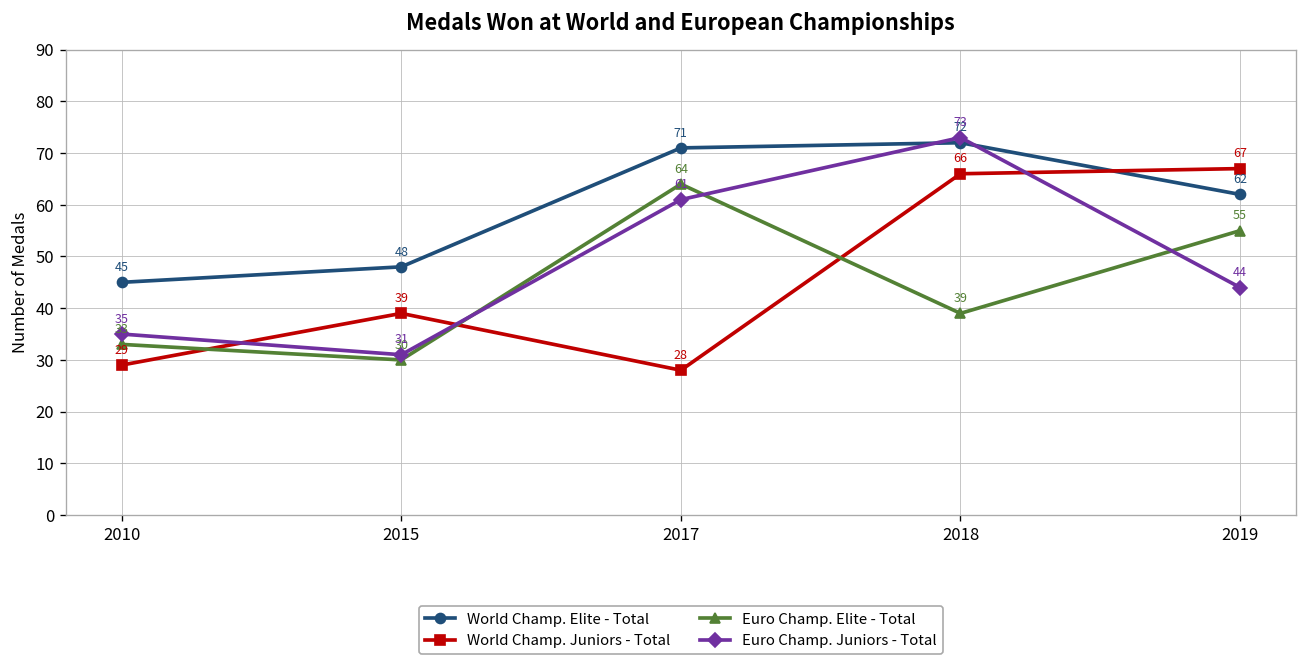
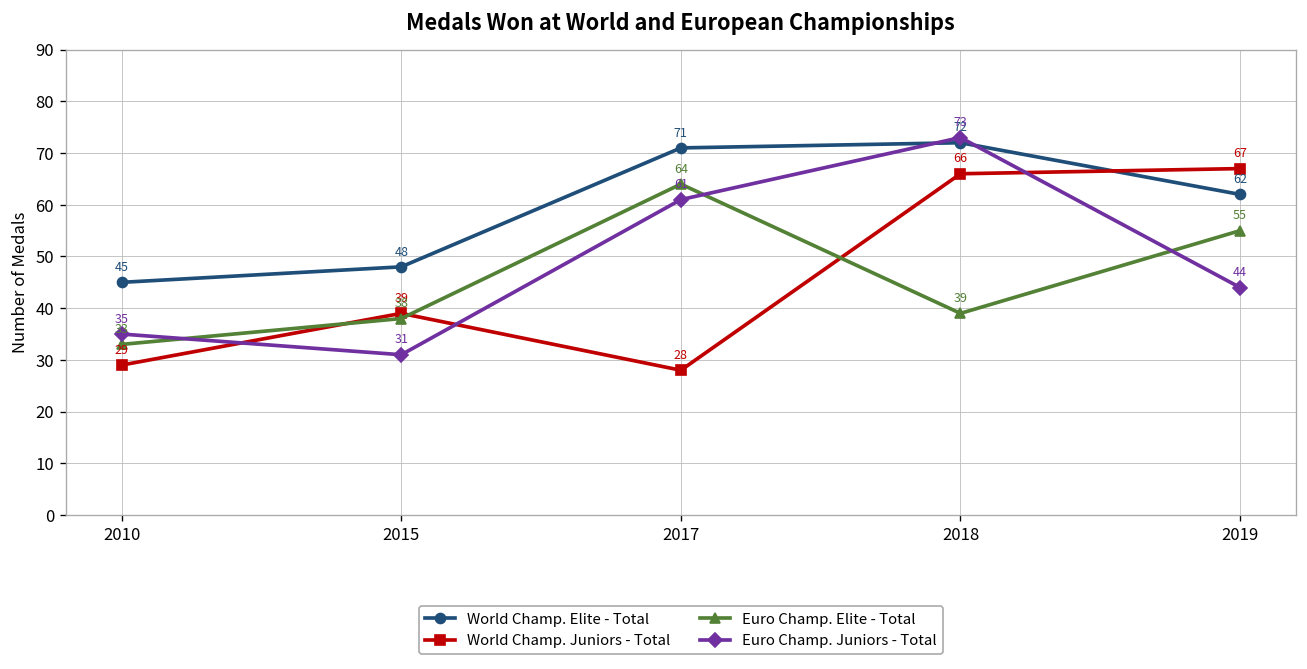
  {
    "World Champ. Elite - Total": {
      "2010": 45,
      "2015": 48,
      "2017": 71,
      "2019": 62
    },
    "World Champ. Juniors - Total": {
      "2017": 28,
      "2018": 66,
      "2019": 67
    },
    "Euro Champ. Elite - Total": {
-     "2015": 30,
+     "2015": 38,
      "2017": 64,
      "2018": 39,
      "2019": 55
    },
    "Euro Champ. Juniors - Total": {
      "2010": 35,
      "2015": 31,
      "2019": 44
    }
  }
